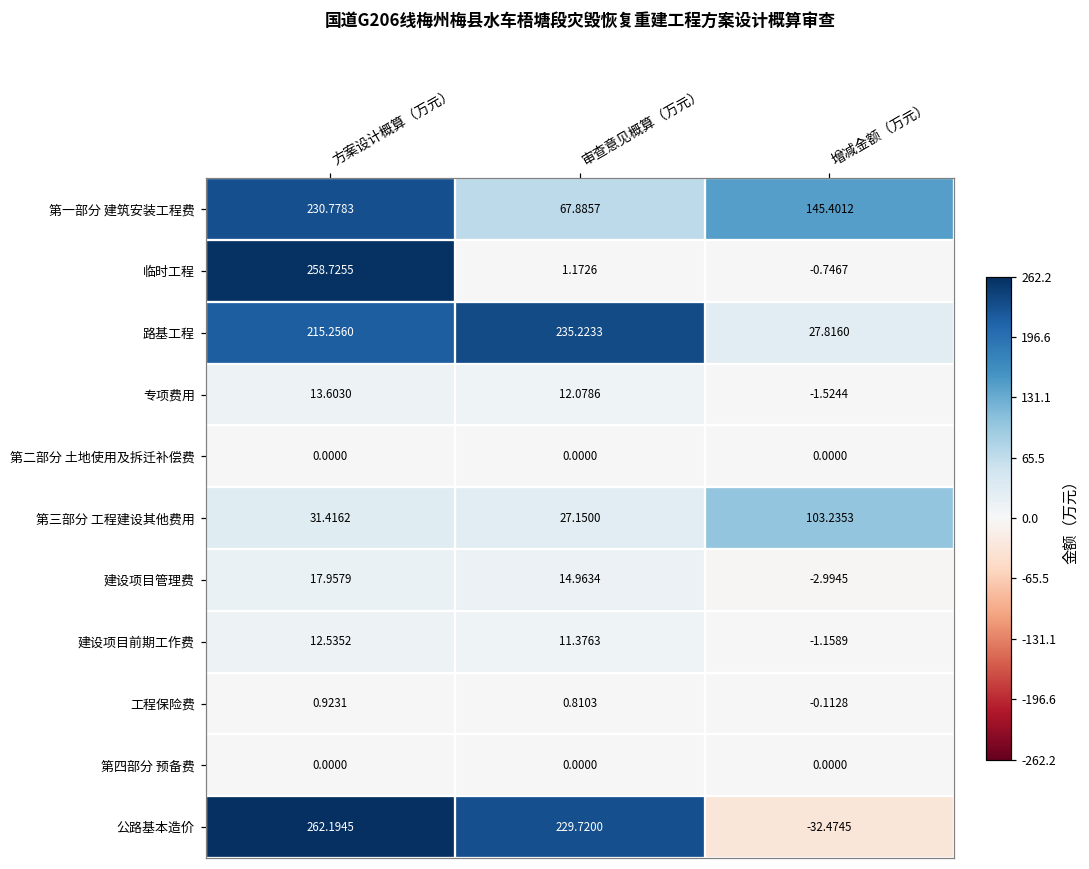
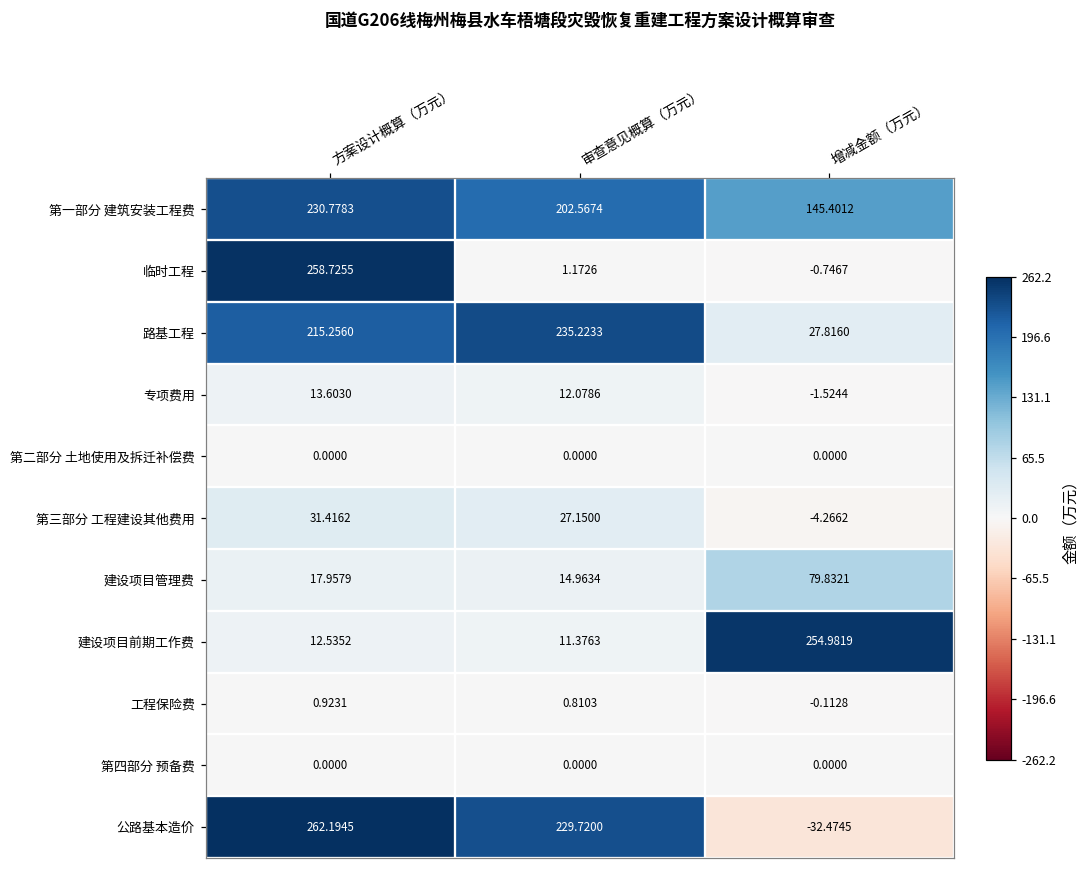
  {
    "第一部分 建筑安装工程费": {
      "方案设计概算（万元）": 230.7783,
-     "审查意见概算（万元）": 67.8857,
+     "审查意见概算（万元）": 202.5674,
      "增减金额（万元）": 145.4012
    },
    "临时工程": {
      "方案设计概算（万元）": 258.7255,
      "审查意见概算（万元）": 1.1726,
      "增减金额（万元）": -0.7467
    },
    "路基工程": {
      "方案设计概算（万元）": 215.2560,
      "审查意见概算（万元）": 235.2233,
      "增减金额（万元）": 27.8160
    },
    "专项费用": {
      "方案设计概算（万元）": 13.6030,
      "审查意见概算（万元）": 12.0786,
      "增减金额（万元）": -1.5244
    },
    "第二部分 土地使用及拆迁补偿费": {
      "方案设计概算（万元）": 0.0000,
      "审查意见概算（万元）": 0.0000,
      "增减金额（万元）": 0.0000
    },
    "第三部分 工程建设其他费用": {
      "方案设计概算（万元）": 31.4162,
      "审查意见概算（万元）": 27.1500,
-     "增减金额（万元）": 103.2353
+     "增减金额（万元）": -4.2662
    },
    "建设项目管理费": {
      "方案设计概算（万元）": 17.9579,
      "审查意见概算（万元）": 14.9634,
-     "增减金额（万元）": -2.9945
+     "增减金额（万元）": 79.8321
    },
    "建设项目前期工作费": {
      "方案设计概算（万元）": 12.5352,
      "审查意见概算（万元）": 11.3763,
-     "增减金额（万元）": -1.1589
+     "增减金额（万元）": 254.9819
    },
    "工程保险费": {
      "方案设计概算（万元）": 0.9231,
      "审查意见概算（万元）": 0.8103,
      "增减金额（万元）": -0.1128
    },
    "第四部分 预备费": {
      "方案设计概算（万元）": 0.0000,
      "审查意见概算（万元）": 0.0000,
      "增减金额（万元）": 0.0000
    },
    "公路基本造价": {
      "方案设计概算（万元）": 262.1945,
      "审查意见概算（万元）": 229.7200,
      "增减金额（万元）": -32.4745
    }
  }
